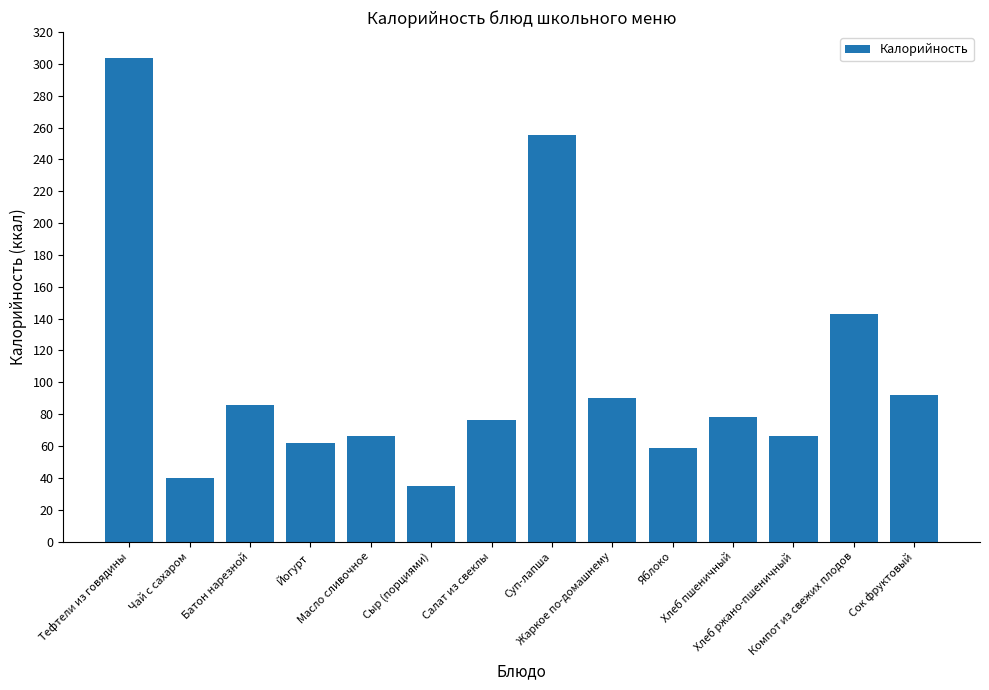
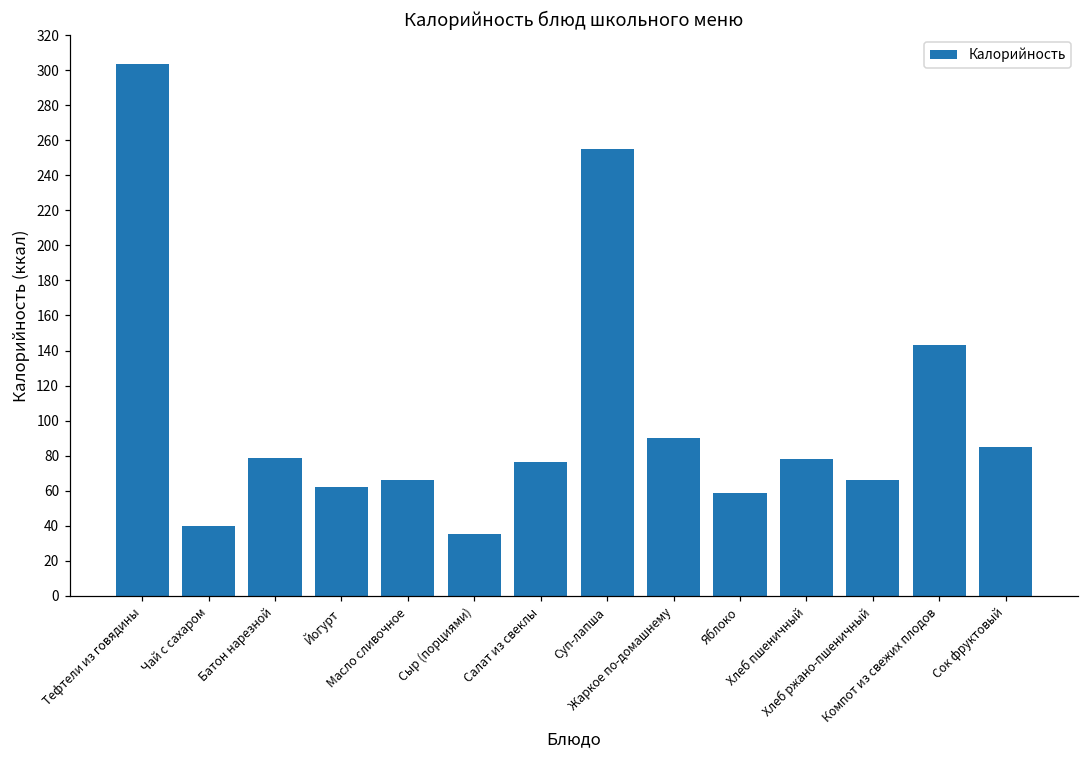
  {
    "Тефтели из говядины": 303,
    "Чай с сахаром": 40,
-   "Батон нарезной": 86,
+   "Батон нарезной": 79,
    "Йогурт": 62,
    "Масло сливочное": 66,
    "Сыр (порциями)": 35,
    "Салат из свеклы": 76,
    "Суп-лапша": 255,
    "Жаркое по-домашнему": 90,
    "Яблоко": 59,
    "Хлеб пшеничный": 78,
    "Хлеб ржано-пшеничный": 66,
    "Компот из свежих плодов": 143,
-   "Сок фруктовый": 92
+   "Сок фруктовый": 85
  }
